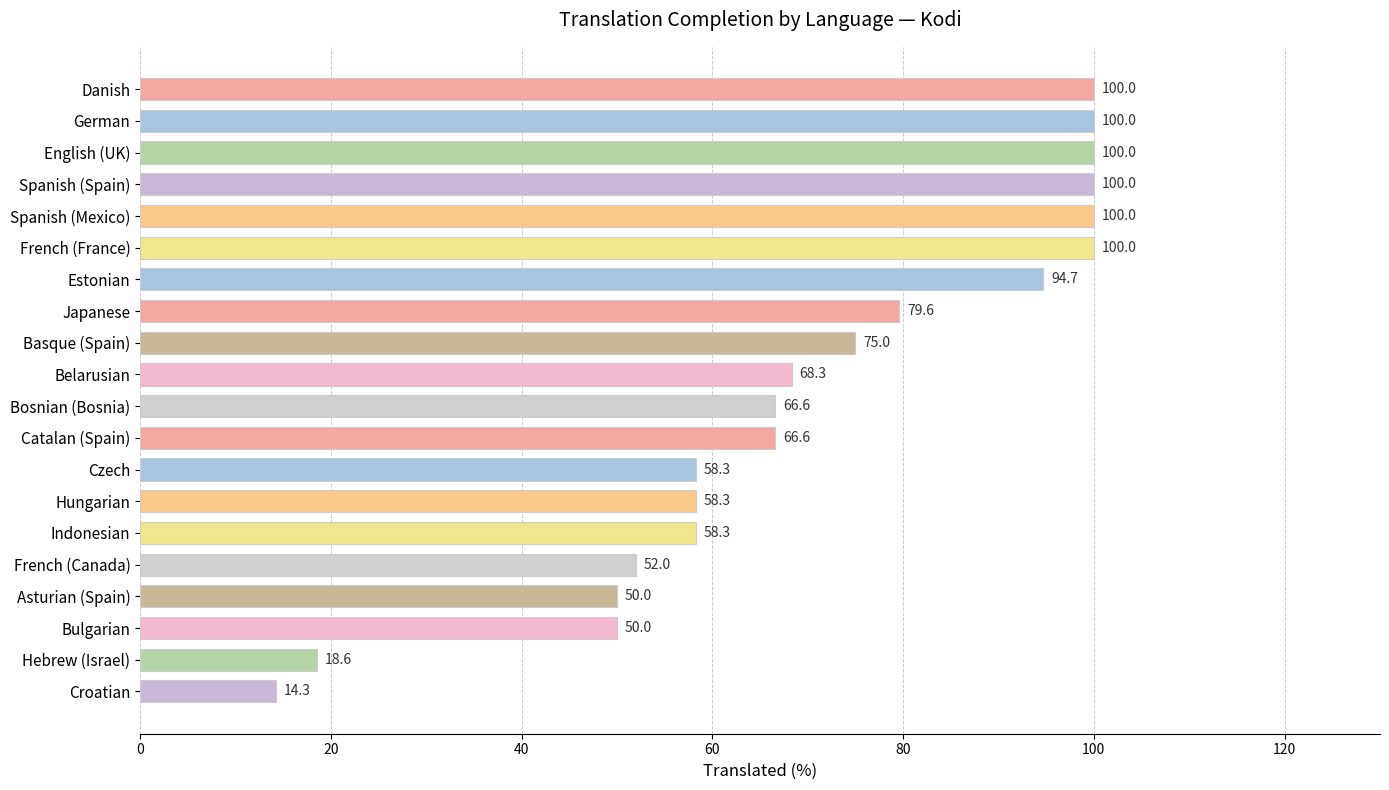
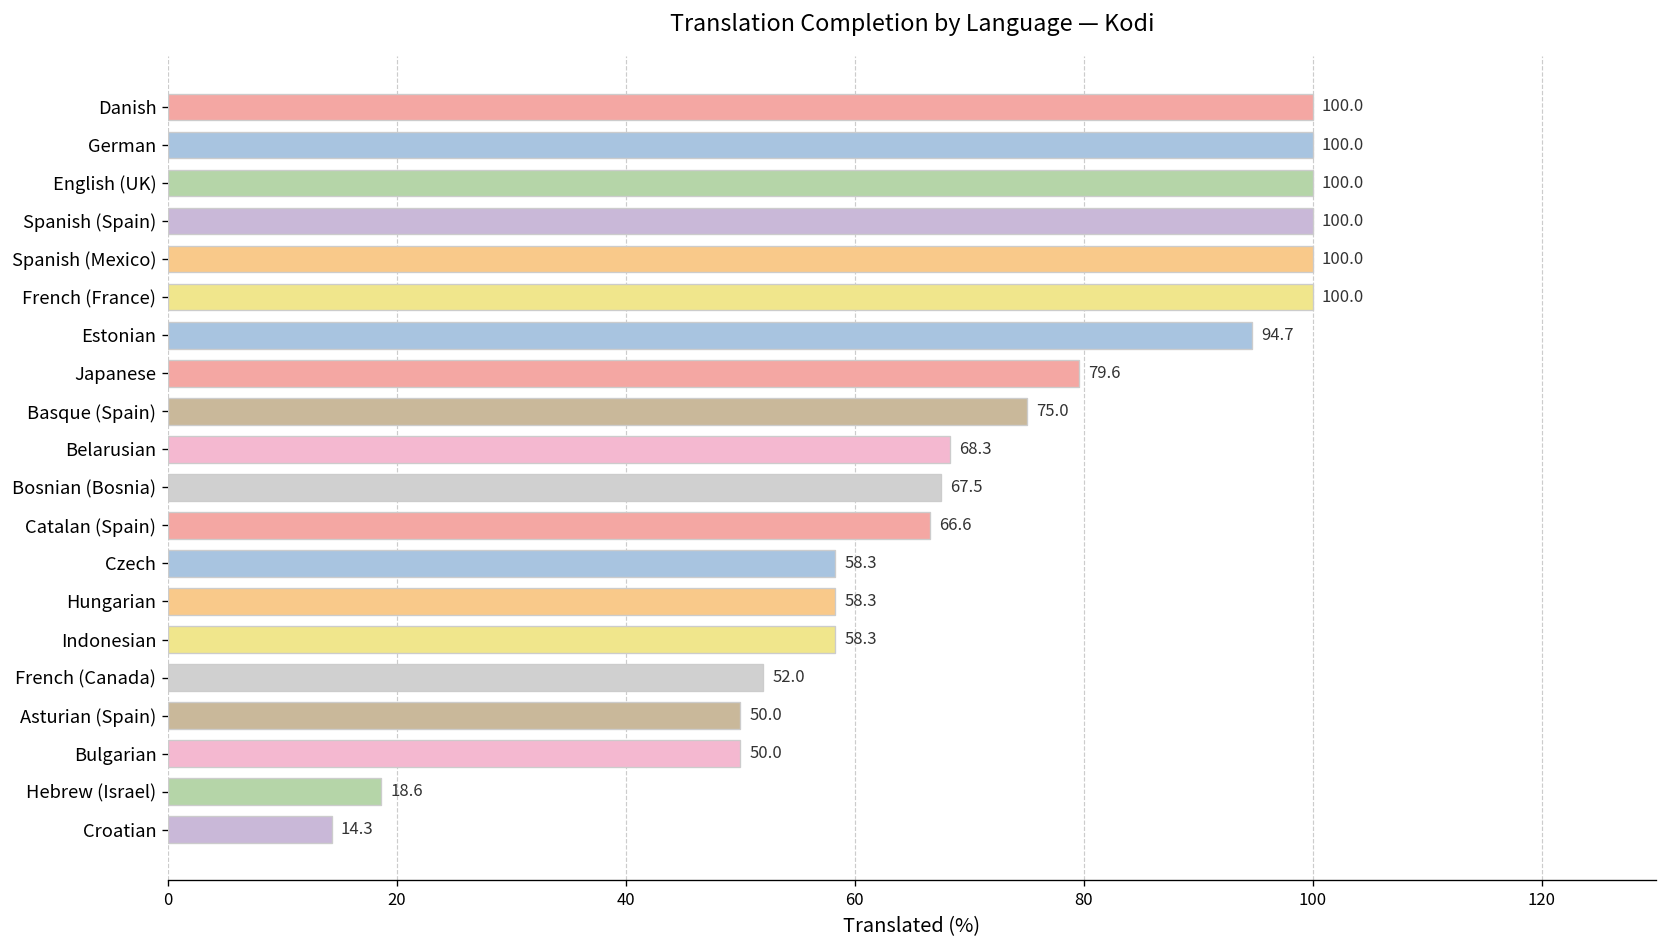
  {
    "Danish": 100.0,
    "German": 100.0,
    "English (UK)": 100.0,
    "Spanish (Spain)": 100.0,
    "Spanish (Mexico)": 100.0,
    "French (France)": 100.0,
    "Estonian": 94.7,
    "Japanese": 79.6,
    "Basque (Spain)": 75.0,
    "Belarusian": 68.3,
-   "Bosnian (Bosnia)": 66.6,
+   "Bosnian (Bosnia)": 67.5,
    "Catalan (Spain)": 66.6,
    "Czech": 58.3,
    "Hungarian": 58.3,
    "Indonesian": 58.3,
    "French (Canada)": 52.0,
    "Asturian (Spain)": 50.0,
    "Bulgarian": 50.0,
    "Hebrew (Israel)": 18.6,
    "Croatian": 14.3
  }
